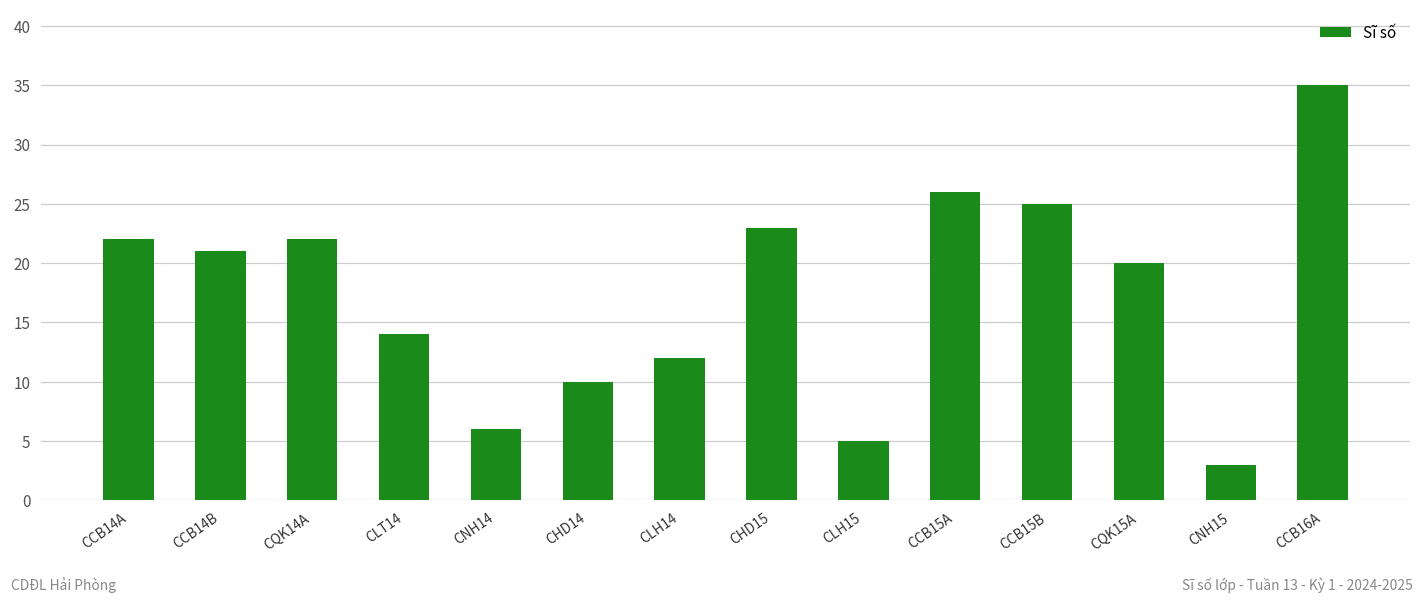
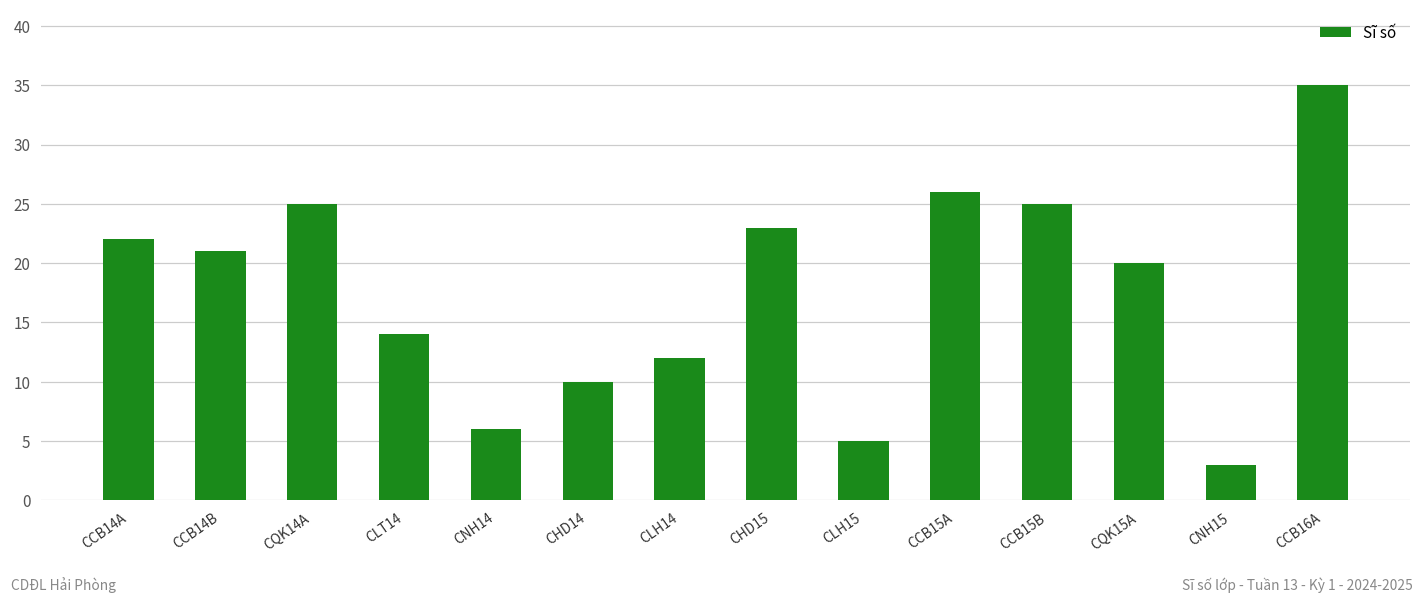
  {
    "CCB14A": 22,
    "CCB14B": 21,
-   "CQK14A": 22,
+   "CQK14A": 25,
    "CLT14": 14,
    "CNH14": 6,
    "CHD14": 10,
    "CLH14": 12,
    "CHD15": 23,
    "CLH15": 5,
    "CCB15A": 26,
    "CCB15B": 25,
    "CQK15A": 20,
    "CNH15": 3,
    "CCB16A": 35
  }
